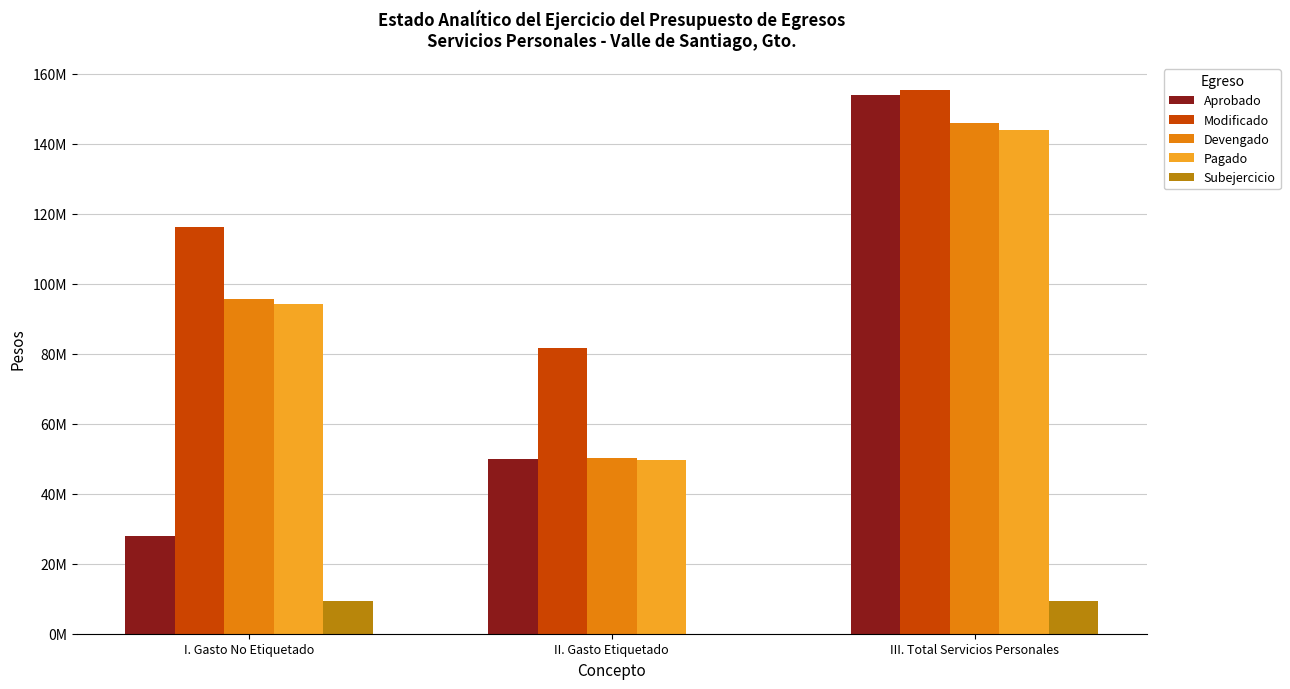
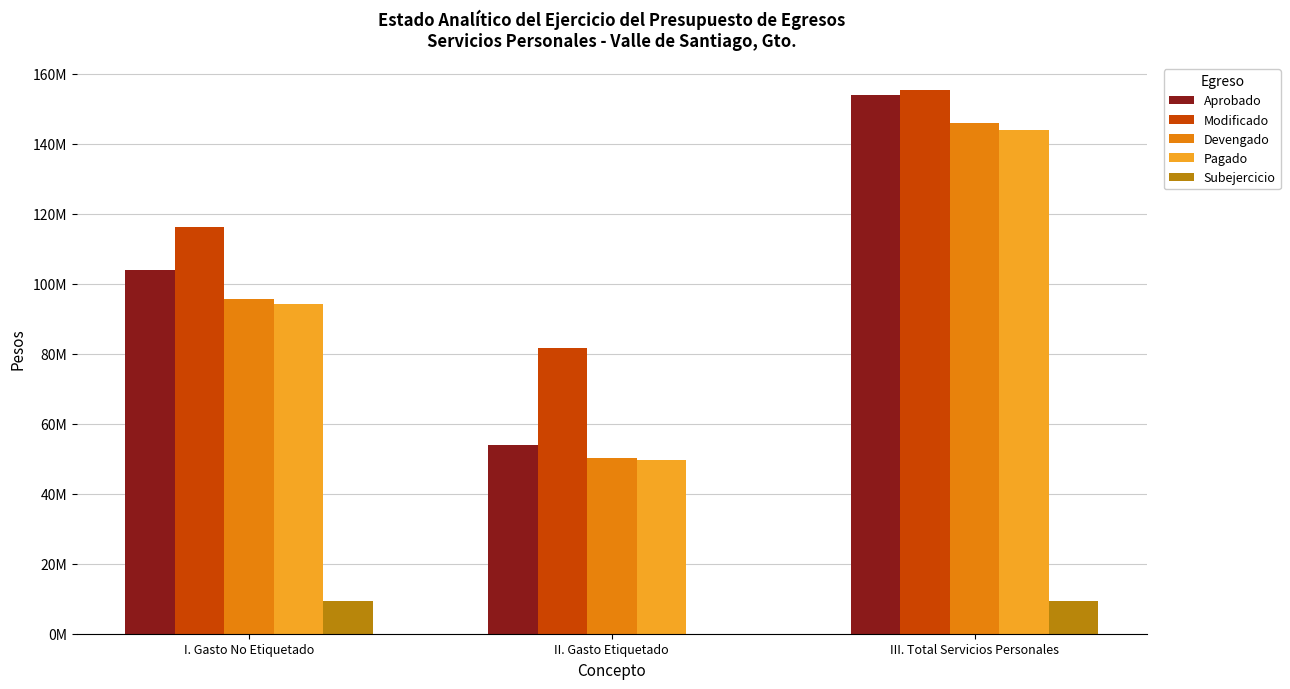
  {
    "Aprobado": {
-     "I. Gasto No Etiquetado": 28000000,
-     "II. Gasto Etiquetado": 50000000,
+     "I. Gasto No Etiquetado": 104000000,
+     "II. Gasto Etiquetado": 54000000,
      "III. Total Servicios Personales": 154000000
    },
    "Modificado": {
      "I. Gasto No Etiquetado": 116000000,
      "II. Gasto Etiquetado": 82000000,
      "III. Total Servicios Personales": 155000000
    }
  }
